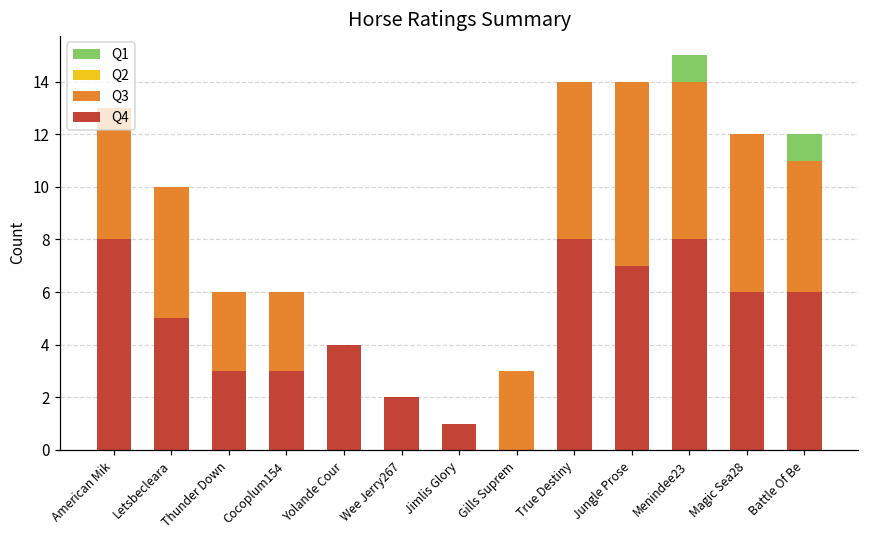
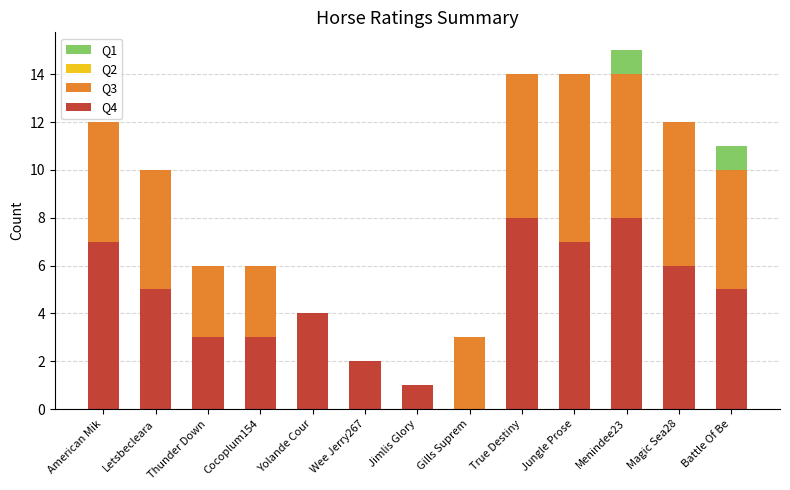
  {
    "Q4": {
-     "American Mik": 8,
+     "American Mik": 7,
      "Letsbecleara": 5,
      "Thunder Down": 3,
      "Cocoplum154": 3,
      "Yolande Cour": 4,
      "Wee Jerry267": 2,
      "Jimlis Glory": 1,
      "Gills Suprem": 0,
      "True Destiny": 8,
      "Jungle Prose": 7,
      "Menindee23": 8,
      "Magic Sea28": 6,
-     "Battle Of Be": 6
+     "Battle Of Be": 5
    },
    "Q2": {
      "Yolande Cour": 0,
      "Wee Jerry267": 0,
      "Jimlis Glory": 0
    },
    "Q1": {
      "Letsbecleara": 0,
      "Thunder Down": 0,
      "Cocoplum154": 0,
      "Yolande Cour": 0,
      "Wee Jerry267": 0,
      "Jimlis Glory": 0,
      "Gills Suprem": 0,
      "True Destiny": 0,
      "Jungle Prose": 0,
      "Menindee23": 1,
      "Magic Sea28": 0,
      "Battle Of Be": 1
    }
  }
